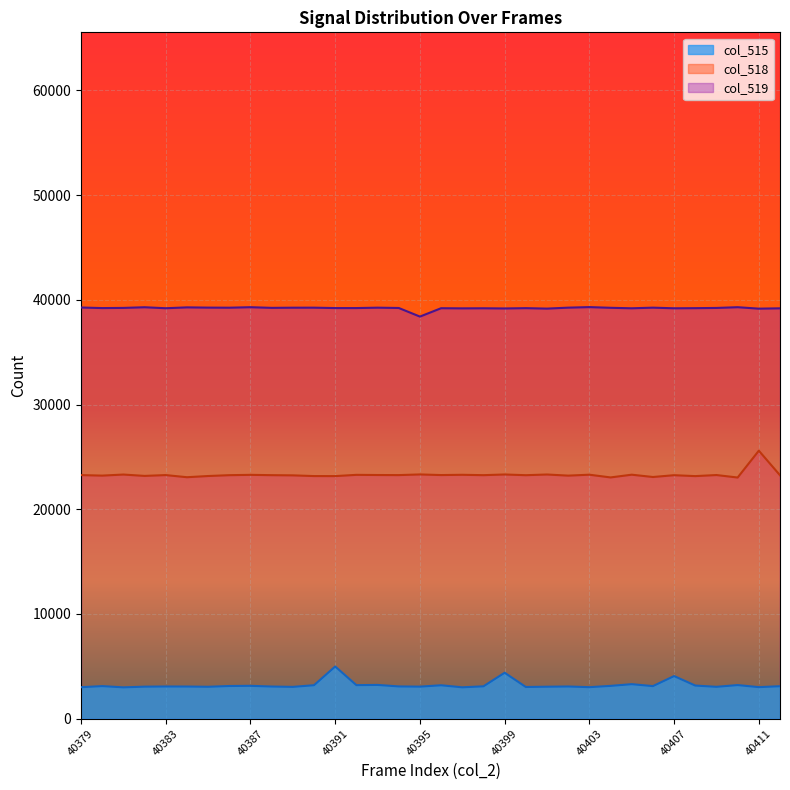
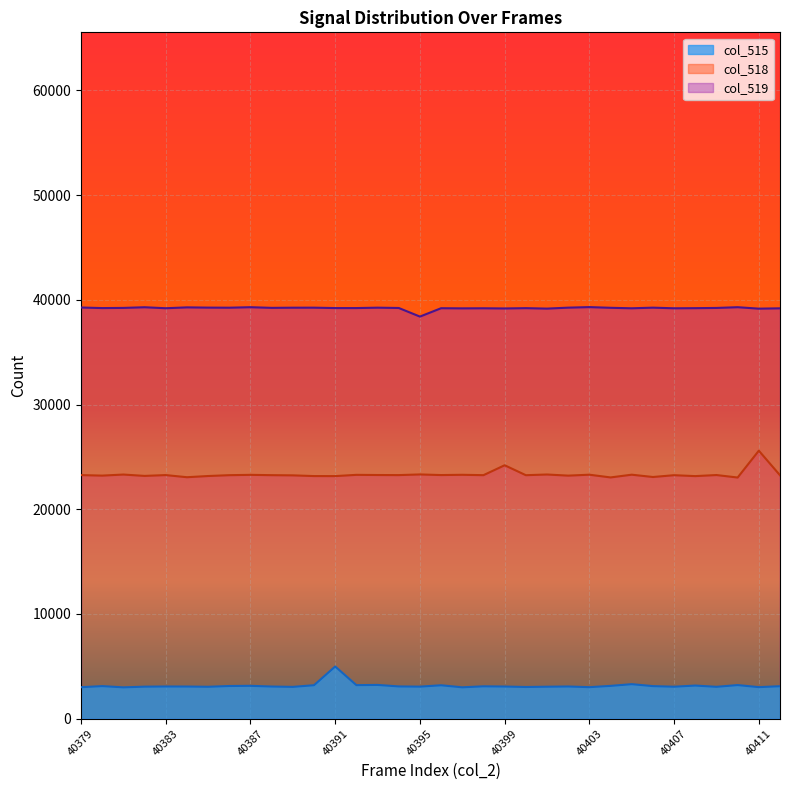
  {
    "col_515": {
      "40379": 3000,
      "40383": 3100,
      "40387": 3100,
      "40391": 5000,
      "40395": 3100,
-     "40399": 4400,
+     "40399": 3100,
      "40403": 3000,
-     "40407": 4100,
+     "40407": 3100,
      "40411": 3000
    },
    "col_518": {
      "40379": 23300,
      "40383": 23300,
      "40387": 23300,
      "40391": 23200,
      "40395": 23300,
-     "40399": 23300,
+     "40399": 24200,
      "40403": 23300,
      "40407": 23300,
      "40411": 25600
    },
    "col_519": {
      "40379": 39300,
      "40383": 39200,
      "40387": 39300,
      "40391": 39200,
      "40395": 38400,
      "40399": 39200,
      "40403": 39300,
      "40407": 39200,
      "40411": 39200
    }
  }
